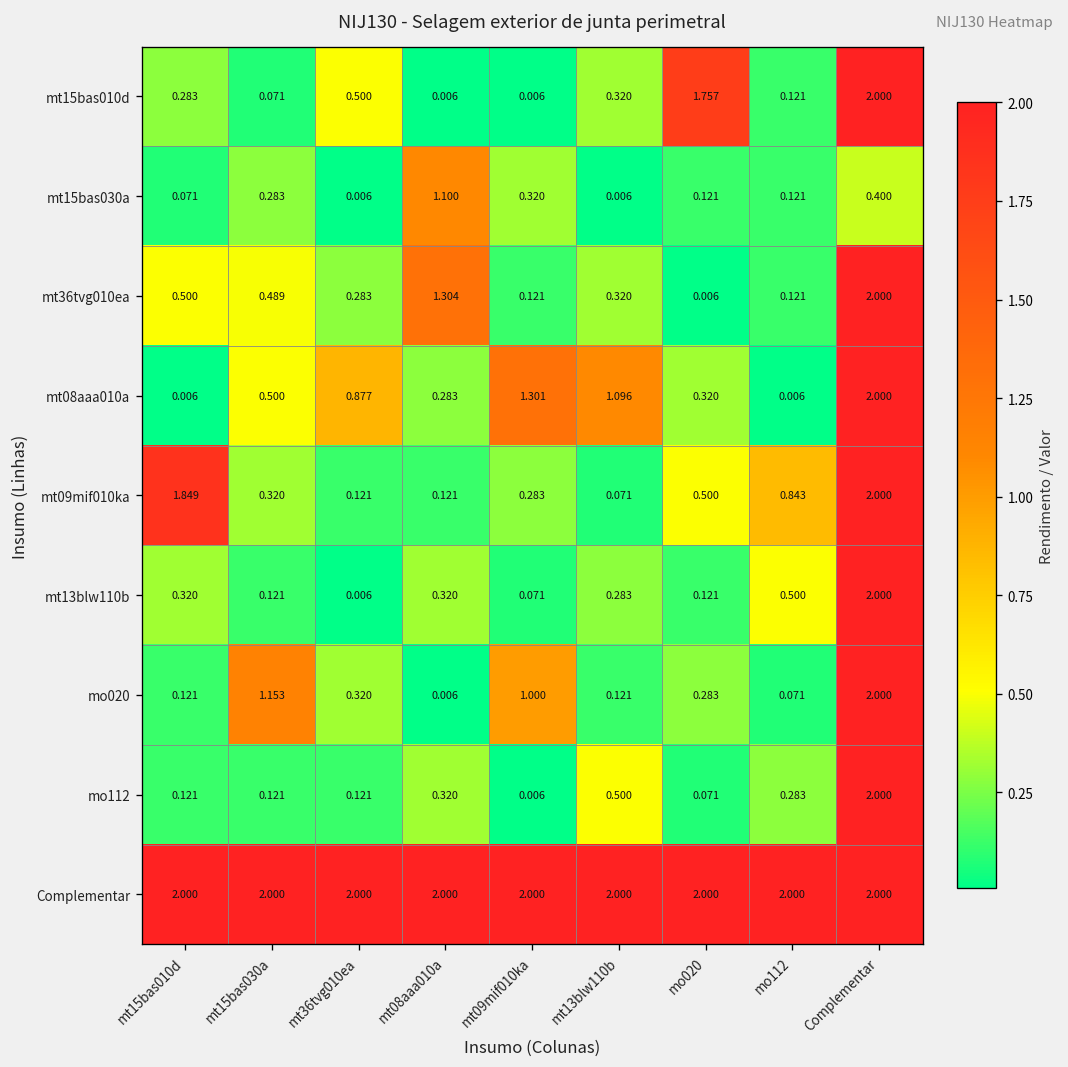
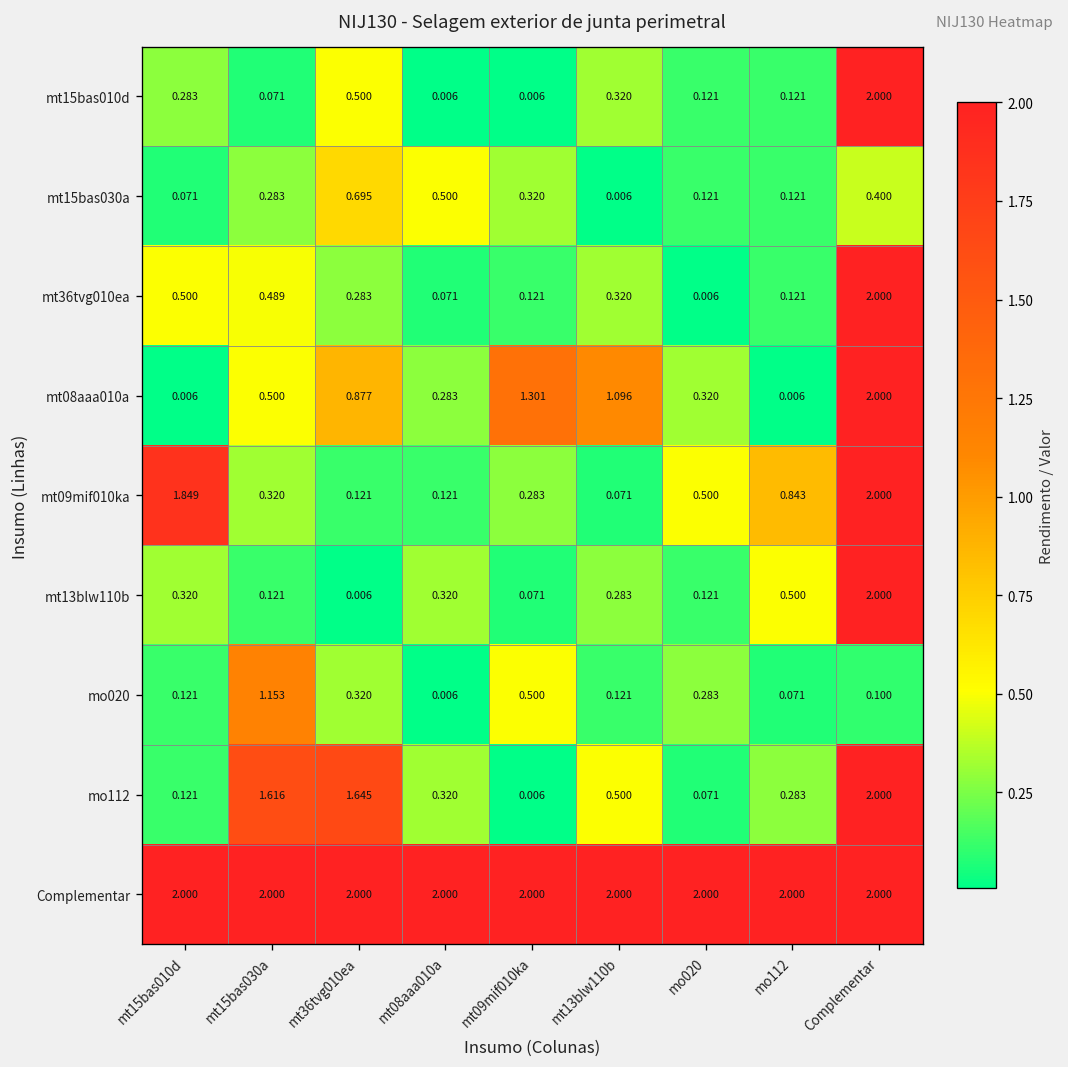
  {
    "mt15bas010d": {
      "mt15bas010d": 0.283,
      "mt15bas030a": 0.071,
      "mt36tvg010ea": 0.500,
      "mt08aaa010a": 0.006,
      "mt09mif010ka": 0.006,
      "mt13blw110b": 0.320,
-     "mo020": 1.757,
+     "mo020": 0.121,
      "mo112": 0.121,
      "Complementar": 2.000
    },
    "mt15bas030a": {
      "mt15bas010d": 0.071,
      "mt15bas030a": 0.283,
-     "mt36tvg010ea": 0.006,
-     "mt08aaa010a": 1.100,
+     "mt36tvg010ea": 0.695,
+     "mt08aaa010a": 0.500,
      "mt09mif010ka": 0.320,
      "mt13blw110b": 0.006,
      "mo020": 0.121,
      "mo112": 0.121,
      "Complementar": 0.400
    },
    "mt36tvg010ea": {
      "mt15bas010d": 0.500,
      "mt15bas030a": 0.489,
      "mt36tvg010ea": 0.283,
-     "mt08aaa010a": 1.304,
+     "mt08aaa010a": 0.071,
      "mt09mif010ka": 0.121,
      "mt13blw110b": 0.320,
      "mo020": 0.006,
      "mo112": 0.121,
      "Complementar": 2.000
    },
    "mt08aaa010a": {
      "mt15bas010d": 0.006,
      "mt15bas030a": 0.500,
      "mt36tvg010ea": 0.877,
      "mt08aaa010a": 0.283,
      "mt09mif010ka": 1.301,
      "mt13blw110b": 1.096,
      "mo020": 0.320,
      "mo112": 0.006,
      "Complementar": 2.000
    },
    "mt09mif010ka": {
      "mt15bas010d": 1.849,
      "mt15bas030a": 0.320,
      "mt36tvg010ea": 0.121,
      "mt08aaa010a": 0.121,
      "mt09mif010ka": 0.283,
      "mt13blw110b": 0.071,
      "mo020": 0.500,
      "mo112": 0.843,
      "Complementar": 2.000
    },
    "mt13blw110b": {
      "mt15bas010d": 0.320,
      "mt15bas030a": 0.121,
      "mt36tvg010ea": 0.006,
      "mt08aaa010a": 0.320,
      "mt09mif010ka": 0.071,
      "mt13blw110b": 0.283,
      "mo020": 0.121,
      "mo112": 0.500,
      "Complementar": 2.000
    },
    "mo020": {
      "mt15bas010d": 0.121,
      "mt15bas030a": 1.153,
      "mt36tvg010ea": 0.320,
      "mt08aaa010a": 0.006,
-     "mt09mif010ka": 1.000,
+     "mt09mif010ka": 0.500,
      "mt13blw110b": 0.121,
      "mo020": 0.283,
      "mo112": 0.071,
-     "Complementar": 2.000
+     "Complementar": 0.100
    },
    "mo112": {
      "mt15bas010d": 0.121,
-     "mt15bas030a": 0.121,
-     "mt36tvg010ea": 0.121,
+     "mt15bas030a": 1.616,
+     "mt36tvg010ea": 1.645,
      "mt08aaa010a": 0.320,
      "mt09mif010ka": 0.006,
      "mt13blw110b": 0.500,
      "mo020": 0.071,
      "mo112": 0.283,
      "Complementar": 2.000
    },
    "Complementar": {
      "mt15bas010d": 2.000,
      "mt15bas030a": 2.000,
      "mt36tvg010ea": 2.000,
      "mt08aaa010a": 2.000,
      "mt09mif010ka": 2.000,
      "mt13blw110b": 2.000,
      "mo020": 2.000,
      "mo112": 2.000,
      "Complementar": 2.000
    }
  }
